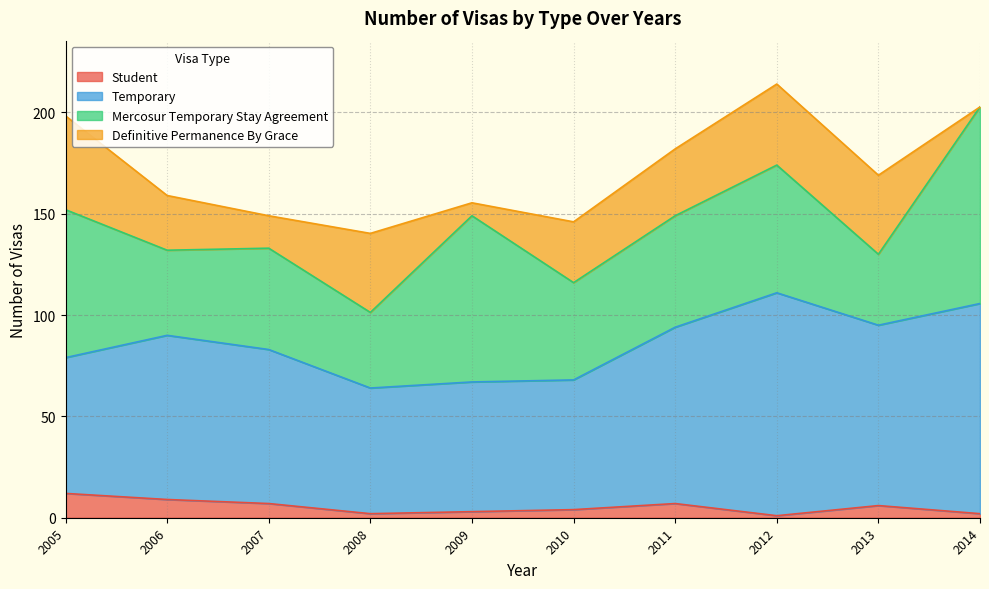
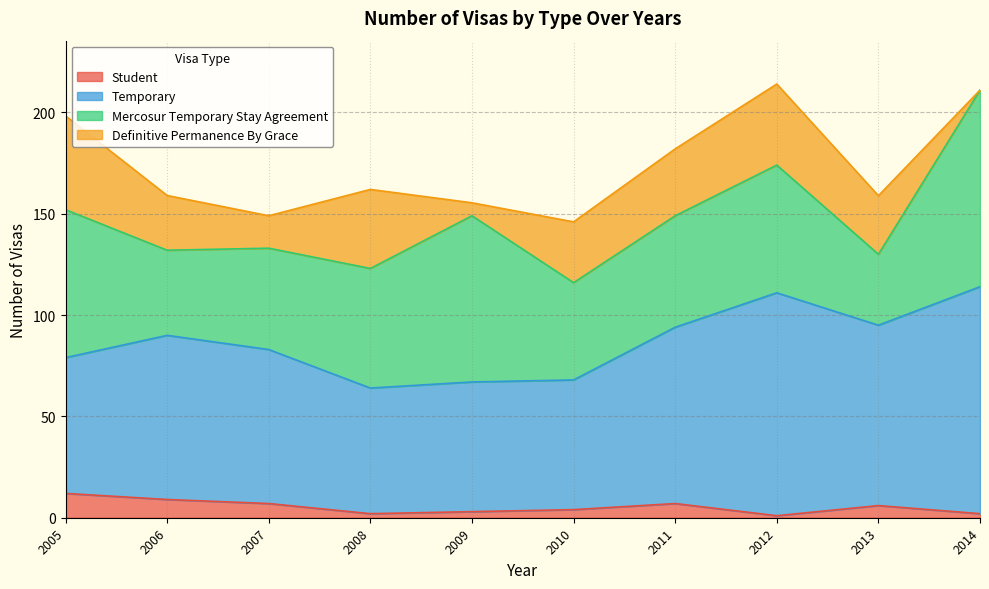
  {
    "Student": {
      "2005": 12,
      "2006": 9,
      "2007": 7,
      "2008": 2,
      "2009": 3,
      "2010": 4,
      "2011": 7,
      "2012": 1,
      "2013": 6,
      "2014": 2
    },
    "Temporary": {
      "2005": 67,
      "2006": 81,
      "2007": 76,
      "2008": 62,
      "2009": 64,
      "2010": 64,
      "2011": 87,
      "2012": 110,
      "2013": 89,
-     "2014": 104
+     "2014": 112
    },
    "Mercosur Temporary Stay Agreement": {
      "2005": 73,
      "2006": 42,
      "2007": 50,
-     "2008": 37,
+     "2008": 59,
      "2009": 82,
      "2010": 48,
      "2011": 55,
      "2012": 63,
      "2013": 35
    },
    "Definitive Permanence By Grace": {
      "2005": 46,
      "2006": 27,
      "2007": 16,
      "2008": 39,
      "2009": 6,
      "2010": 30,
      "2011": 33,
      "2012": 40,
-     "2013": 39
+     "2013": 29
    }
  }
